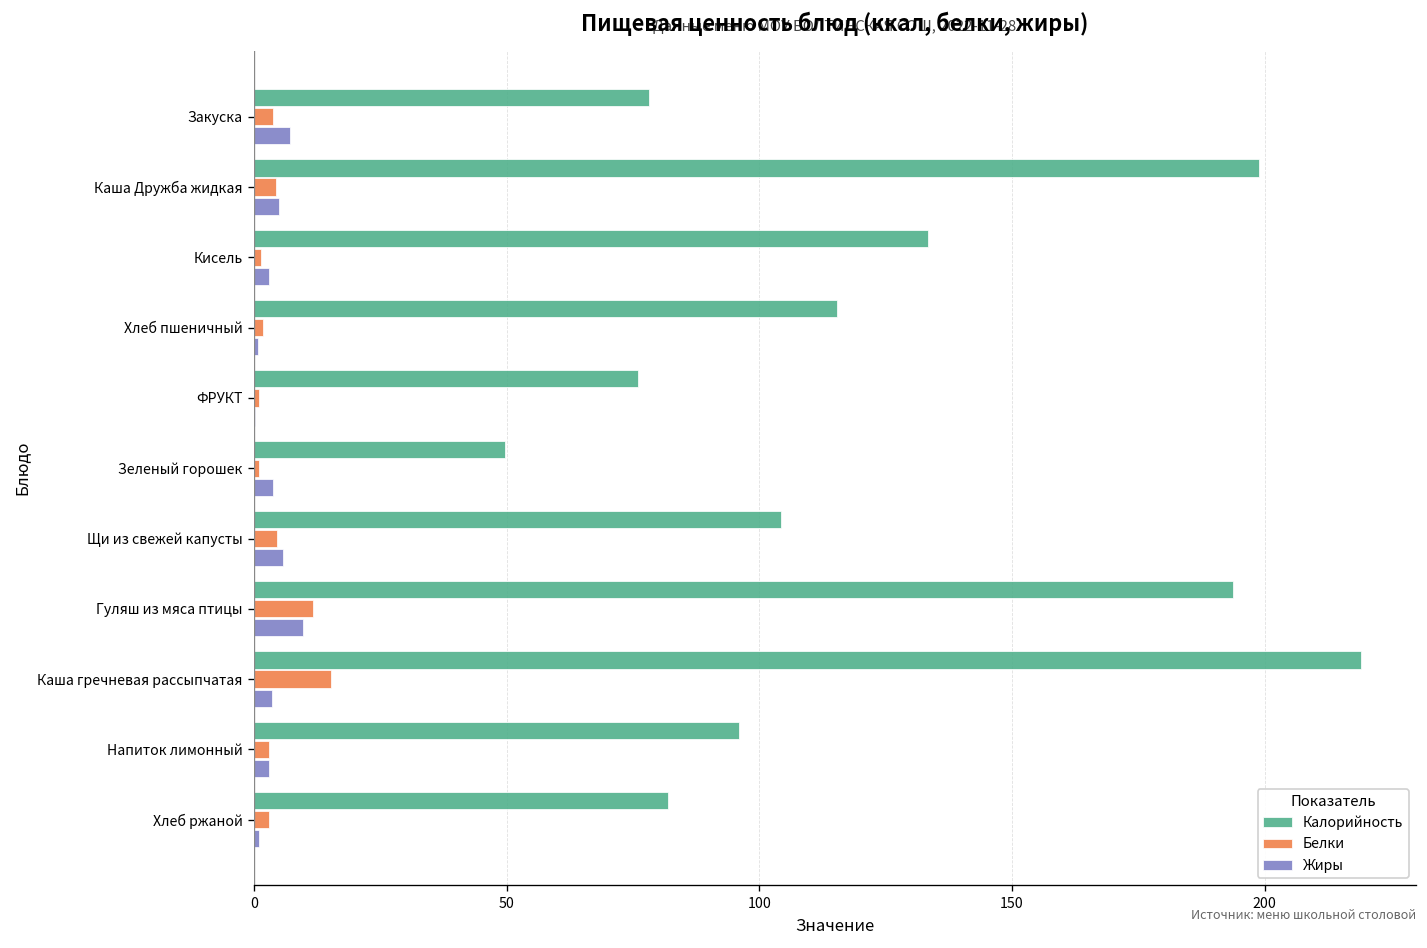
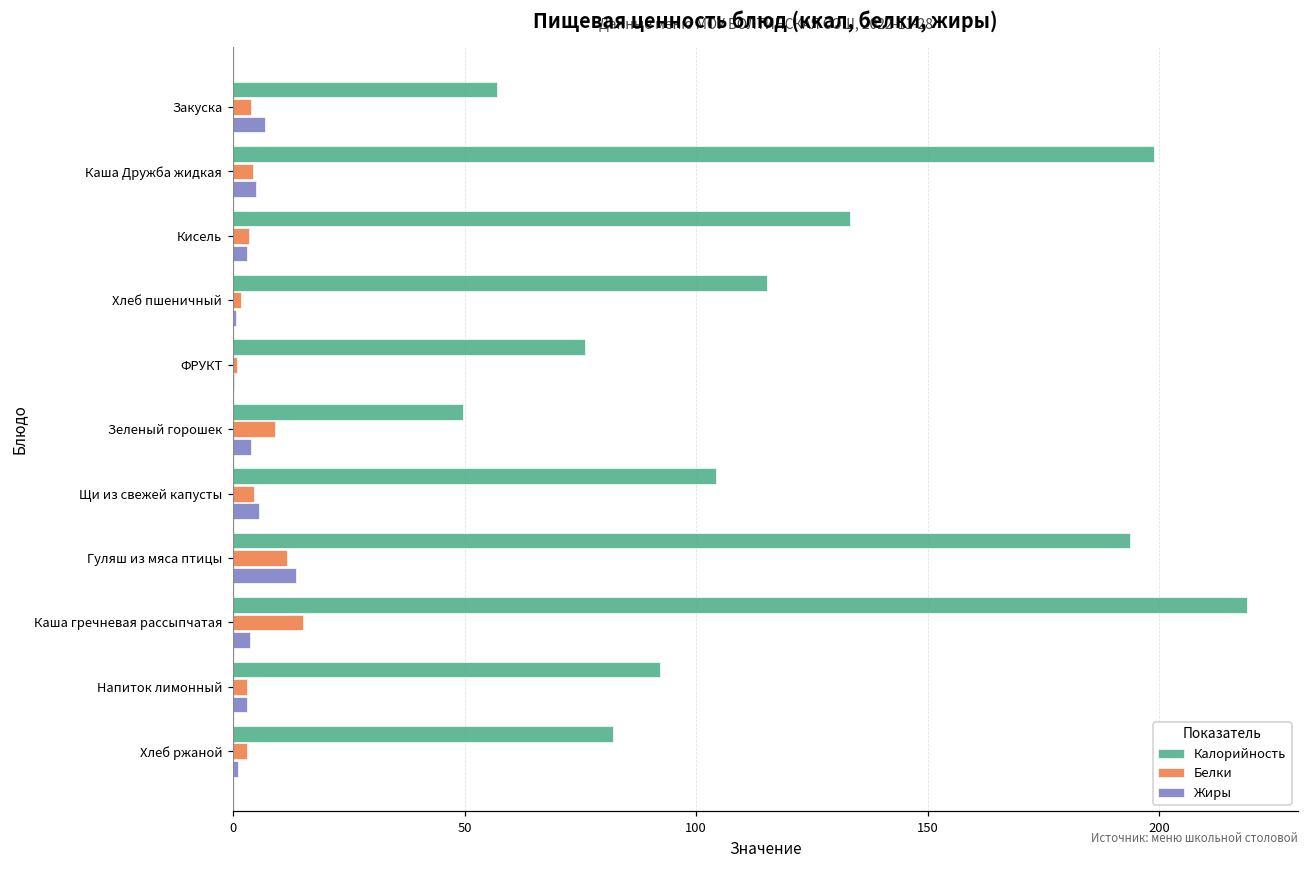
  {
    "Калорийность": {
-     "Закуска": 78,
+     "Закуска": 57,
      "Каша Дружба жидкая": 199,
      "Кисель": 133,
      "Хлеб пшеничный": 115,
      "ФРУКТ": 76,
      "Зеленый горошек": 50,
      "Щи из свежей капусты": 104,
      "Гуляш из мяса птицы": 194,
      "Каша гречневая рассыпчатая": 219,
-     "Напиток лимонный": 96,
+     "Напиток лимонный": 92,
      "Хлеб ржаной": 82
    },
    "Белки": {
      "Закуска": 4,
      "Каша Дружба жидкая": 4,
-     "Кисель": 1,
+     "Кисель": 4,
      "Хлеб пшеничный": 2,
      "ФРУКТ": 1,
-     "Зеленый горошек": 1,
+     "Зеленый горошек": 9,
      "Щи из свежей капусты": 5,
      "Гуляш из мяса птицы": 12,
      "Каша гречневая рассыпчатая": 15,
      "Напиток лимонный": 3,
      "Хлеб ржаной": 3
    },
    "Жиры": {
      "Закуска": 7,
      "Каша Дружба жидкая": 5,
      "Кисель": 3,
      "Хлеб пшеничный": 1,
      "Зеленый горошек": 4,
      "Щи из свежей капусты": 6,
-     "Гуляш из мяса птицы": 10,
+     "Гуляш из мяса птицы": 14,
      "Каша гречневая рассыпчатая": 4,
      "Напиток лимонный": 3,
      "Хлеб ржаной": 1
    }
  }
